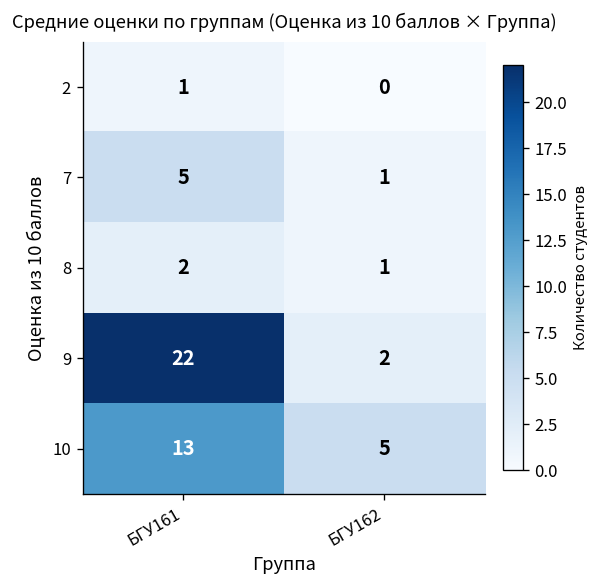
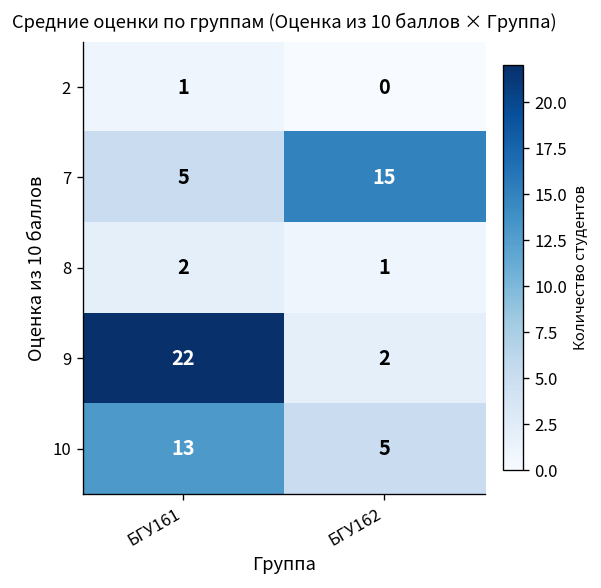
  {
    "2": {
      "БГУ161": 1,
      "БГУ162": 0
    },
    "7": {
      "БГУ161": 5,
-     "БГУ162": 1
+     "БГУ162": 15
    },
    "8": {
      "БГУ161": 2,
      "БГУ162": 1
    },
    "9": {
      "БГУ161": 22,
      "БГУ162": 2
    },
    "10": {
      "БГУ161": 13,
      "БГУ162": 5
    }
  }
